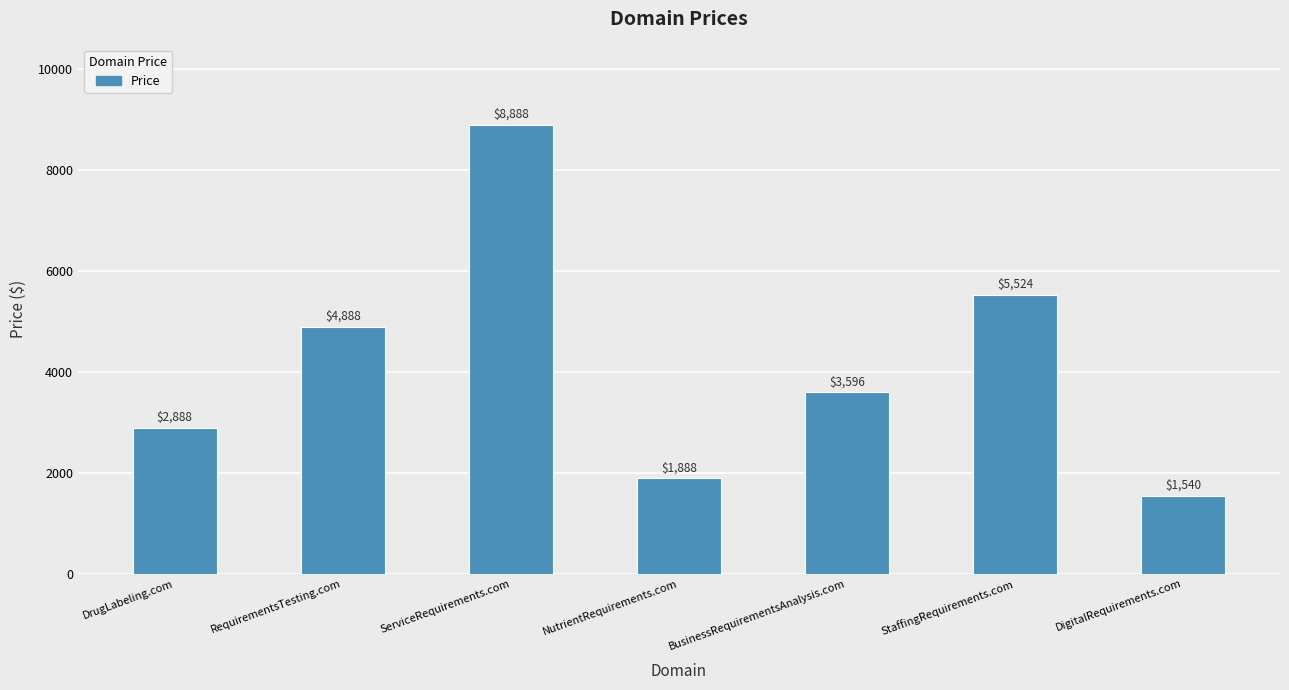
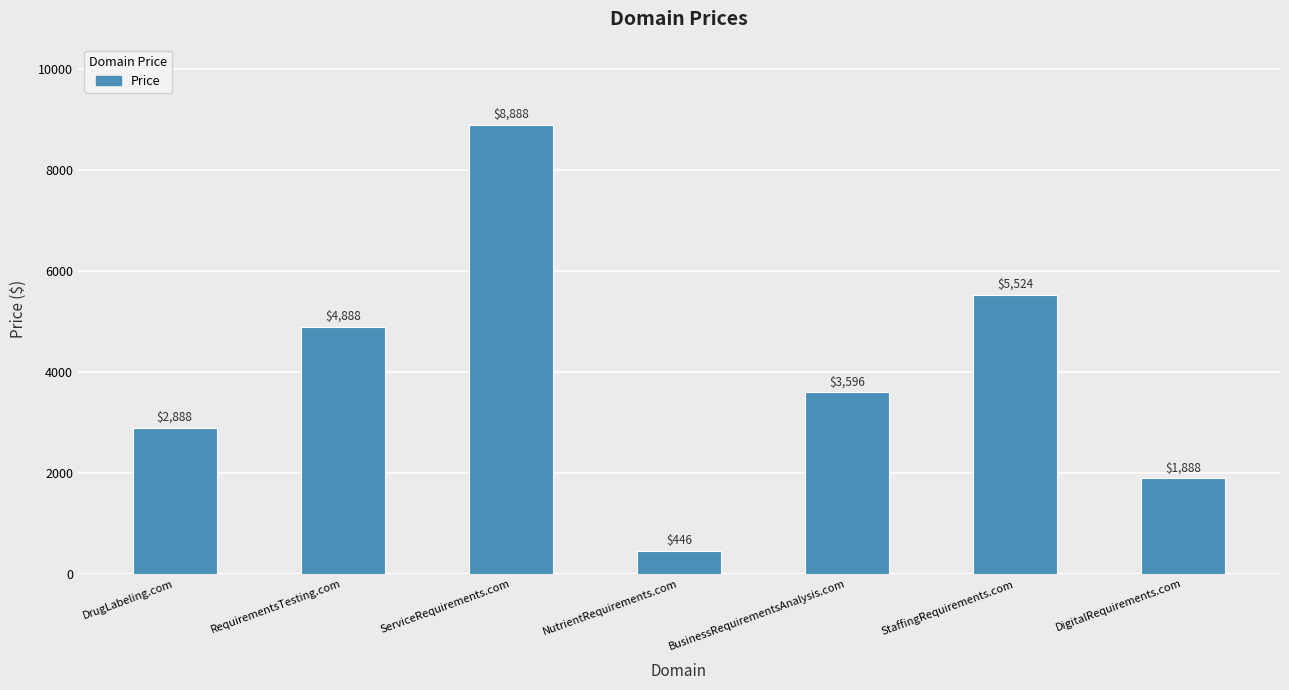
  {
    "DrugLabeling.com": "$2,888",
    "RequirementsTesting.com": "$4,888",
    "ServiceRequirements.com": "$8,888",
-   "NutrientRequirements.com": "$1,888",
+   "NutrientRequirements.com": "$446",
    "BusinessRequirementsAnalysis.com": "$3,596",
    "StaffingRequirements.com": "$5,524",
-   "DigitalRequirements.com": "$1,540"
+   "DigitalRequirements.com": "$1,888"
  }
